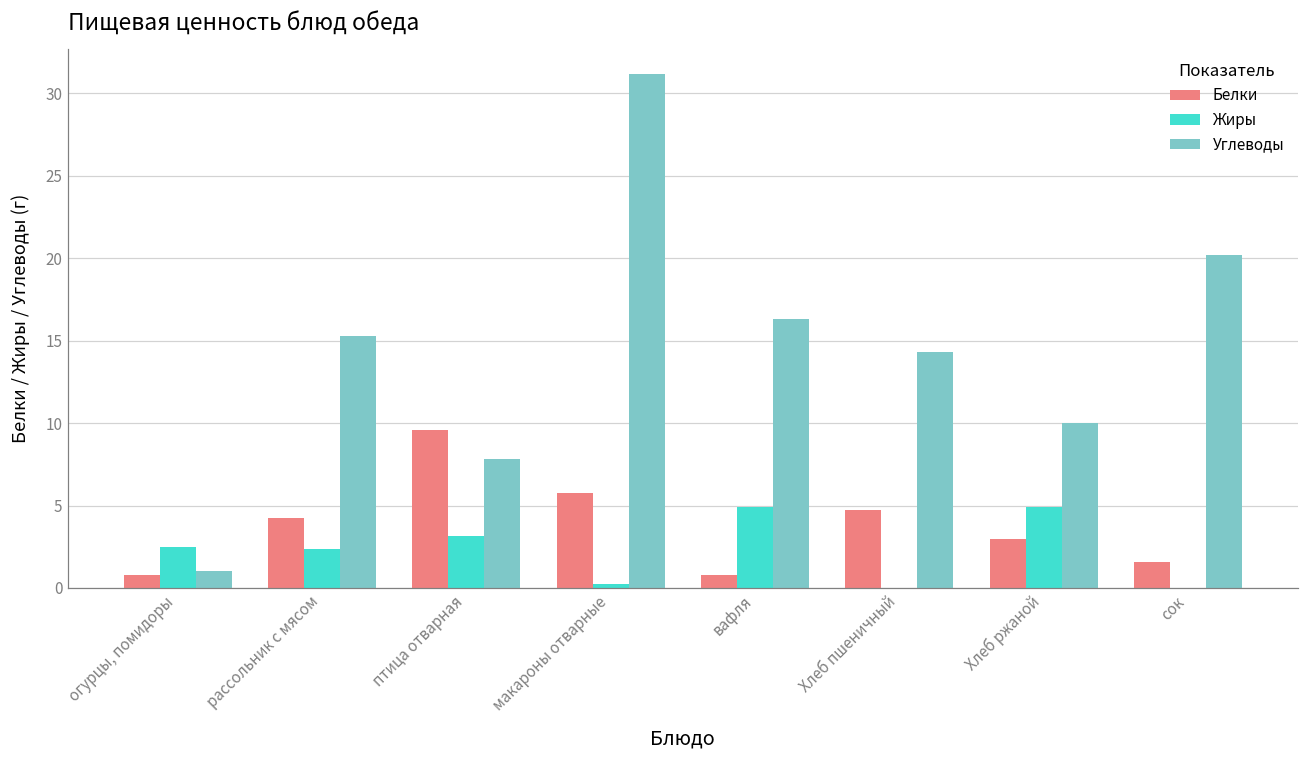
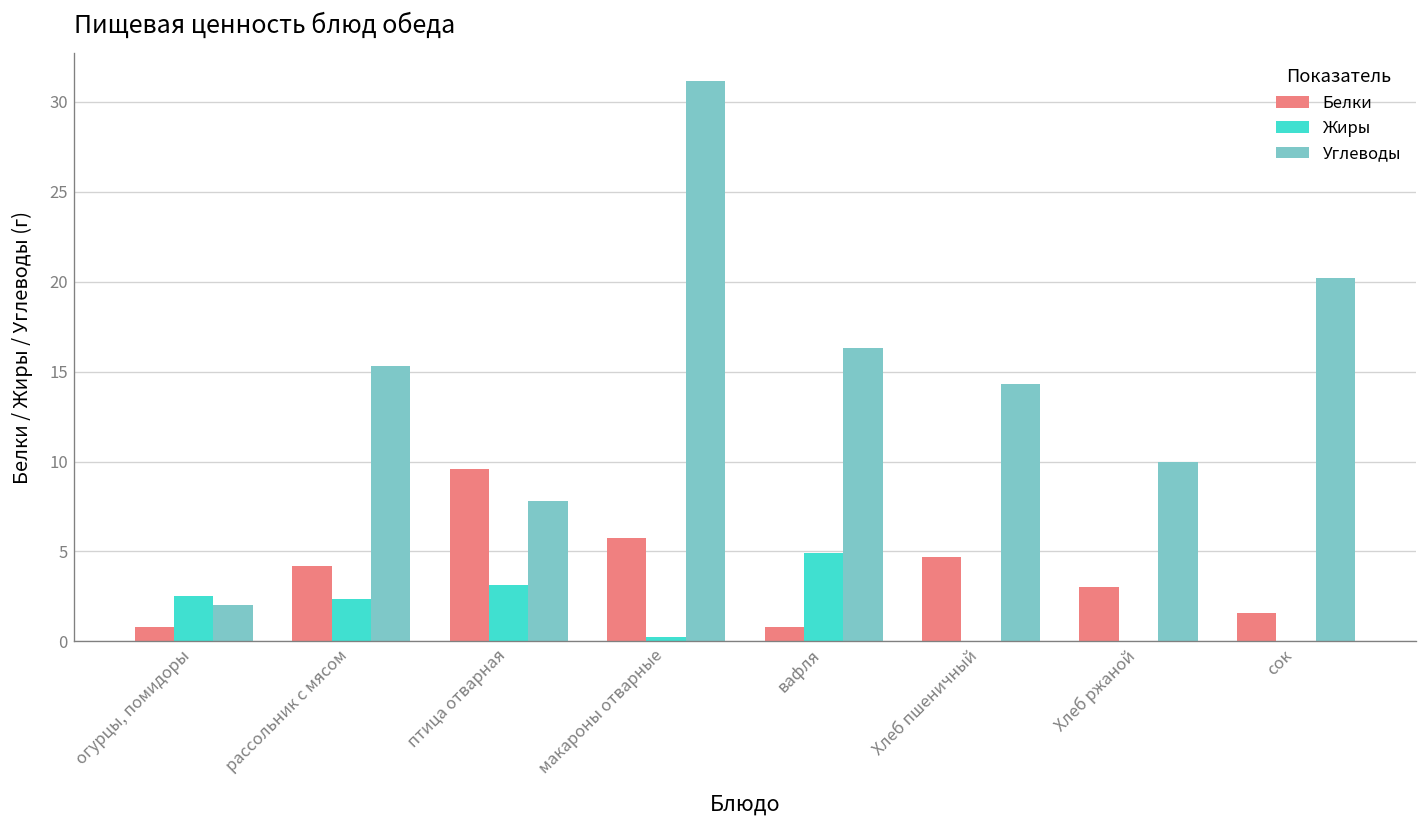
  {
    "Белки": {
      "огурцы, помидоры": 0.8,
      "рассольник с мясом": 4.2,
      "птица отварная": 9.6,
      "макароны отварные": 5.8,
      "вафля": 0.8,
      "Хлеб пшеничный": 4.7,
      "Хлеб ржаной": 3.0,
      "сок": 1.6
    },
    "Жиры": {
      "огурцы, помидоры": 2.5,
      "рассольник с мясом": 2.4,
      "птица отварная": 3.1,
      "макароны отварные": 0.3,
      "вафля": 4.9,
      "Хлеб пшеничный": 0.0,
-     "Хлеб ржаной": 4.9
+     "Хлеб ржаной": 0.0
    },
    "Углеводы": {
-     "огурцы, помидоры": 1,
+     "огурцы, помидоры": 2,
      "рассольник с мясом": 15.3,
      "птица отварная": 7.8,
      "макароны отварные": 31,
      "вафля": 16.3,
      "Хлеб пшеничный": 14.3,
      "Хлеб ржаной": 10,
      "сок": 20.2
    }
  }
